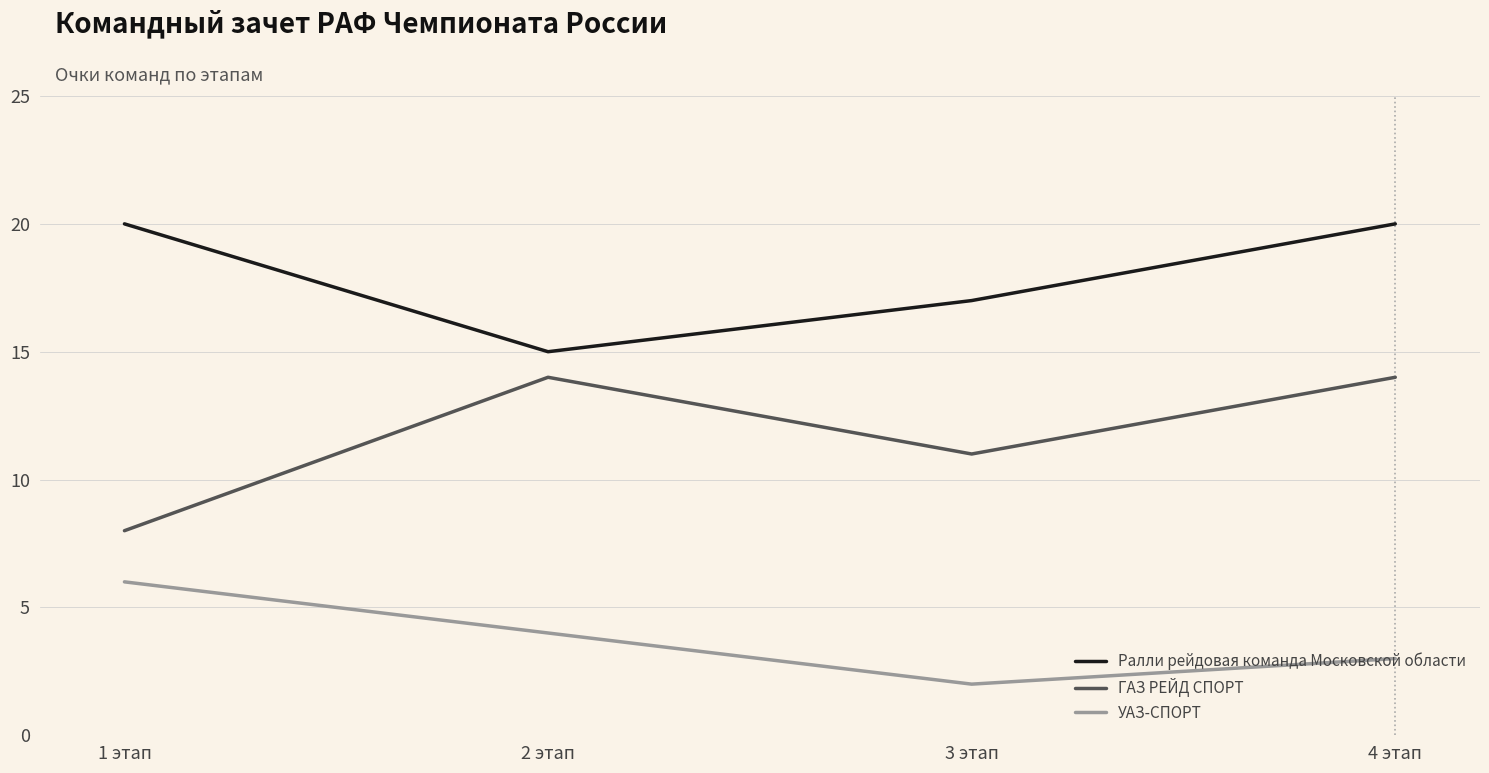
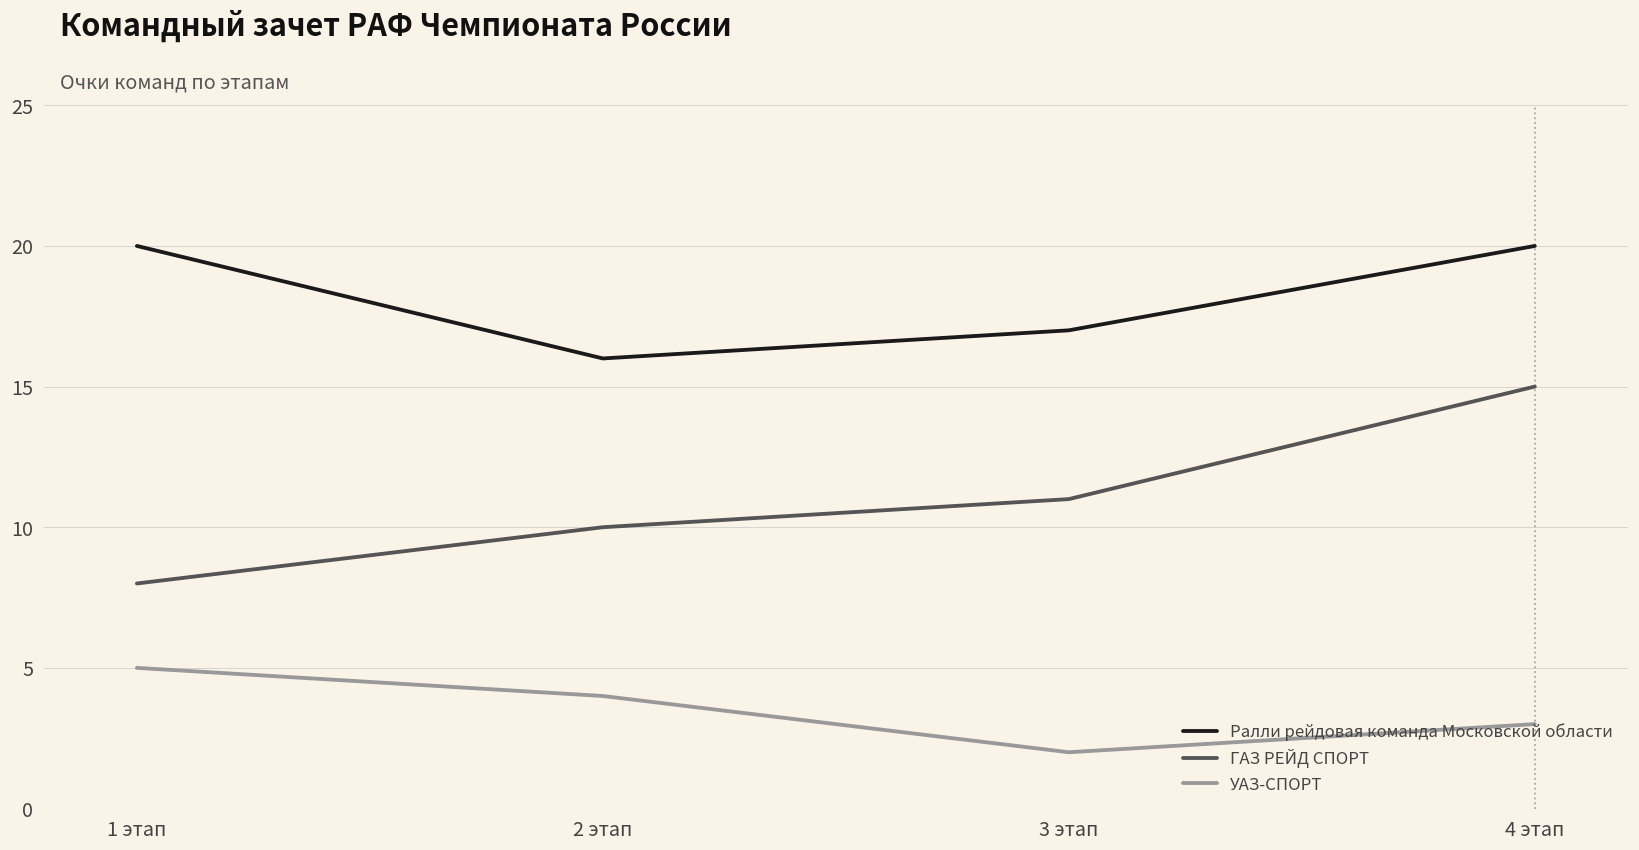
  {
    "Ралли рейдовая команда Московской области": {
      "1 этап": 20,
-     "2 этап": 15,
+     "2 этап": 16,
      "3 этап": 17,
      "4 этап": 20
    },
    "ГАЗ РЕЙД СПОРТ": {
      "1 этап": 8,
-     "2 этап": 14,
+     "2 этап": 10,
      "3 этап": 11,
-     "4 этап": 14
+     "4 этап": 15
    },
    "УАЗ-СПОРТ": {
-     "1 этап": 6,
+     "1 этап": 5,
      "2 этап": 4,
      "3 этап": 2,
      "4 этап": 3
    }
  }
